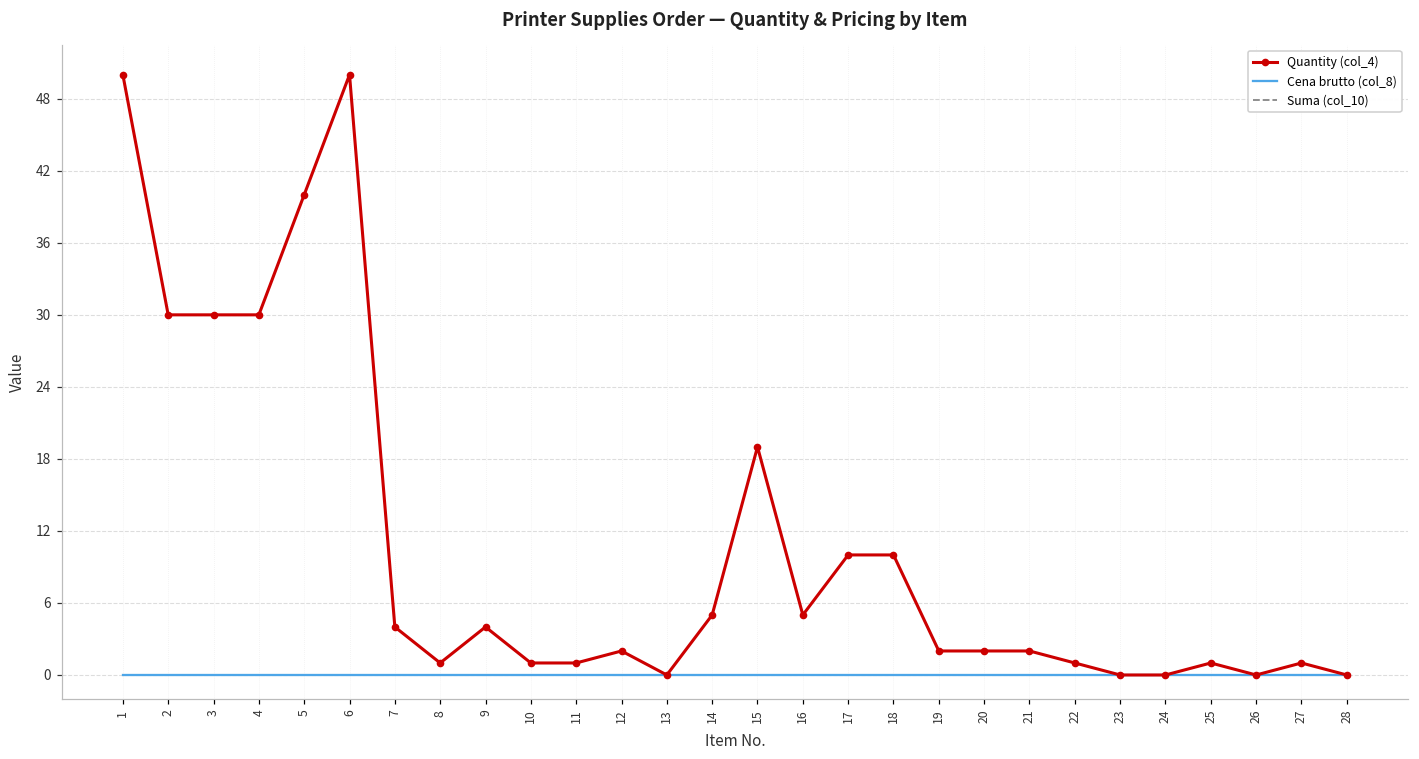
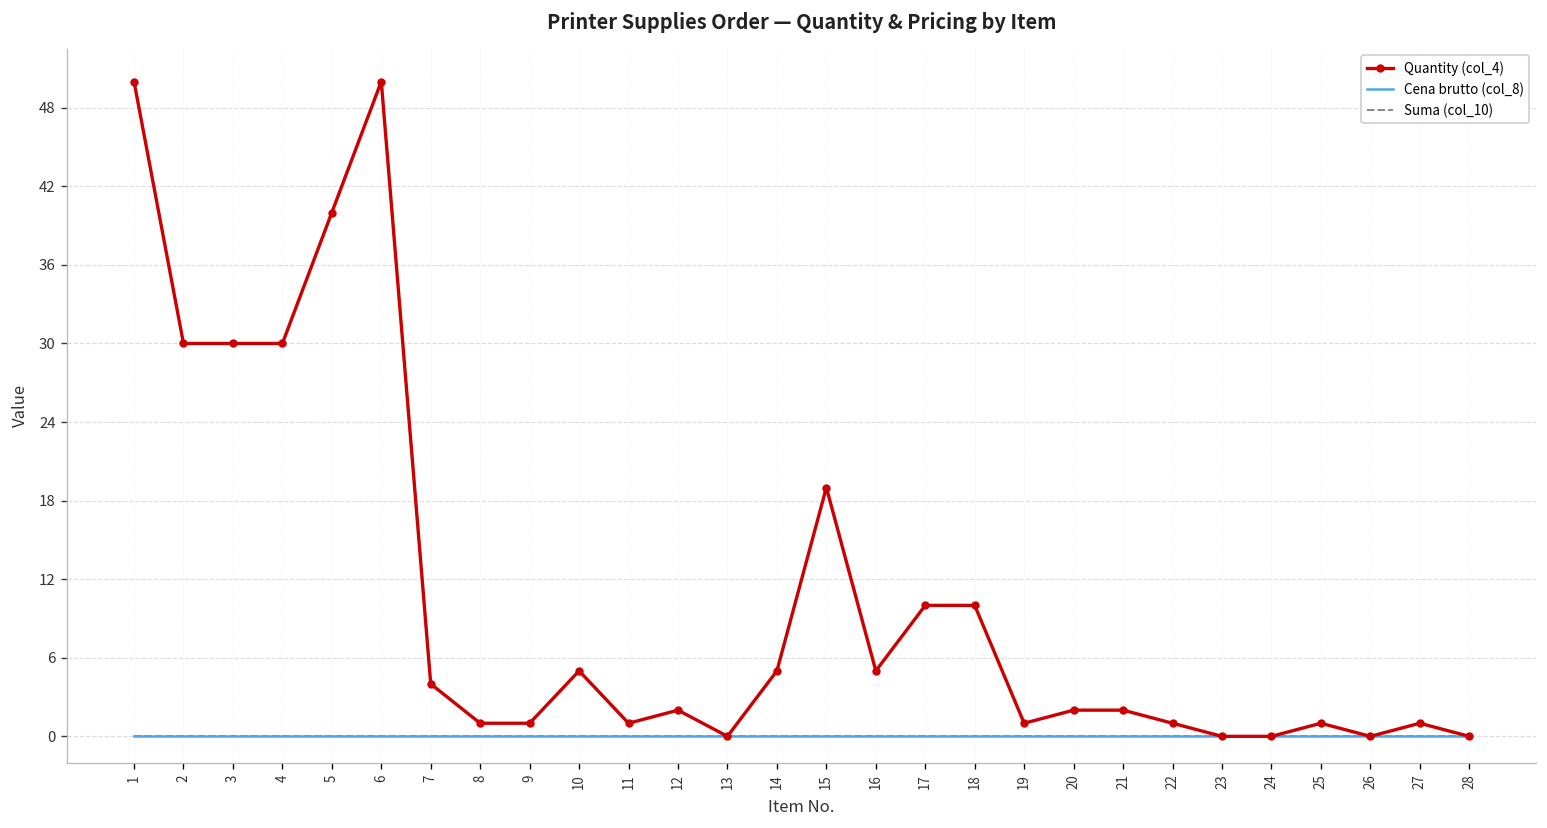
  {
    "Quantity (col_4)": {
      "1": 50,
      "2": 30,
      "3": 30,
      "4": 30,
      "5": 40,
      "6": 50,
      "7": 4,
      "8": 1,
-     "9": 4,
-     "10": 1,
+     "9": 1,
+     "10": 5,
      "11": 1,
      "12": 2,
      "14": 5,
      "15": 19,
      "16": 5,
      "17": 10,
      "18": 10,
-     "19": 2,
+     "19": 1,
      "20": 2,
      "21": 2,
      "22": 1,
      "25": 1,
      "27": 1
    },
    "Suma (col_10)": {
      "1": 0,
      "2": 0,
      "3": 0,
      "4": 0,
      "5": 0,
      "6": 0,
      "7": 0,
      "8": 0,
      "9": 0,
      "10": 0,
      "11": 0,
      "12": 0,
      "14": 0,
      "15": 0,
      "16": 0,
      "17": 0,
      "18": 0,
      "19": 0,
      "20": 0,
      "21": 0,
      "22": 0,
      "25": 0,
      "27": 0
    }
  }
